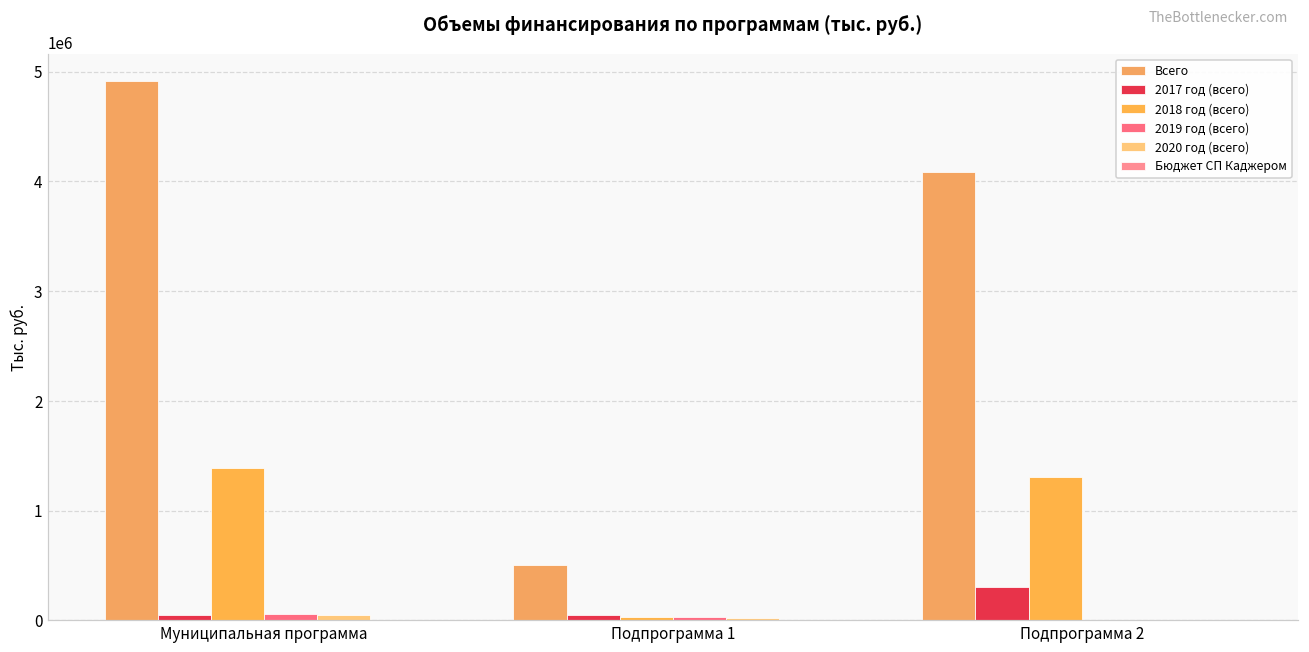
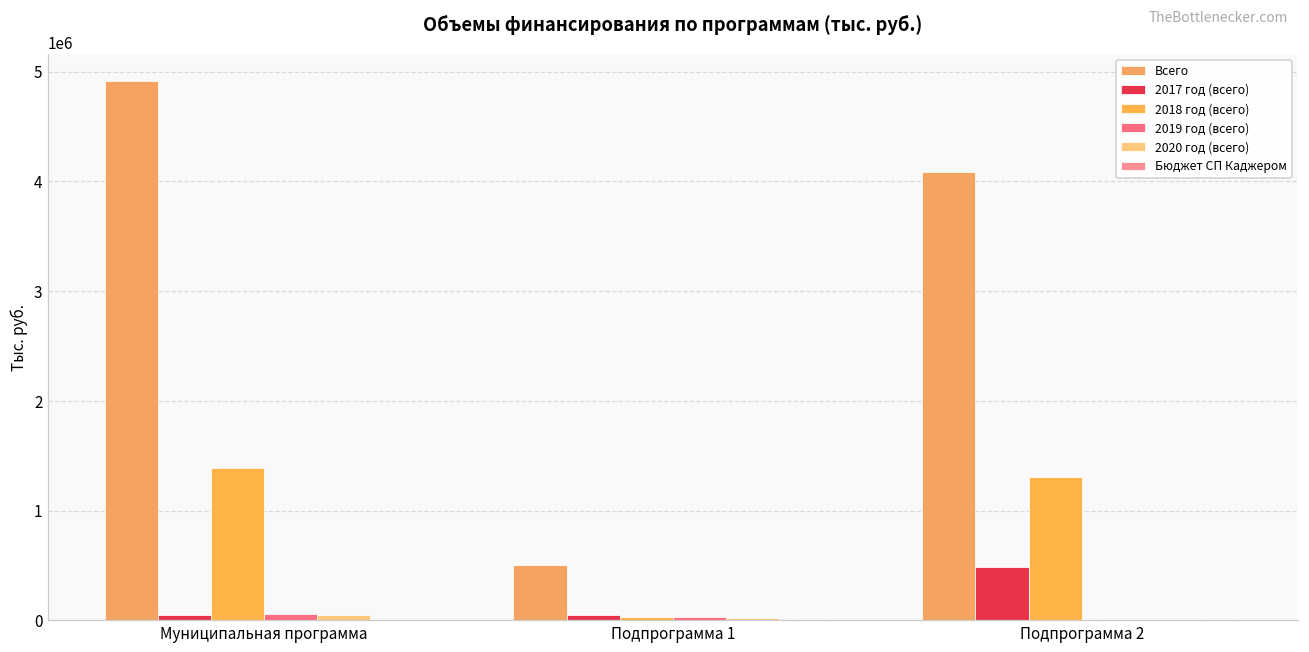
  {
    "2017 год (всего)": {
      "Муниципальная программа": 0,
      "Подпрограмма 1": 0,
-     "Подпрограмма 2": 300000
+     "Подпрограмма 2": 500000
    }
  }
